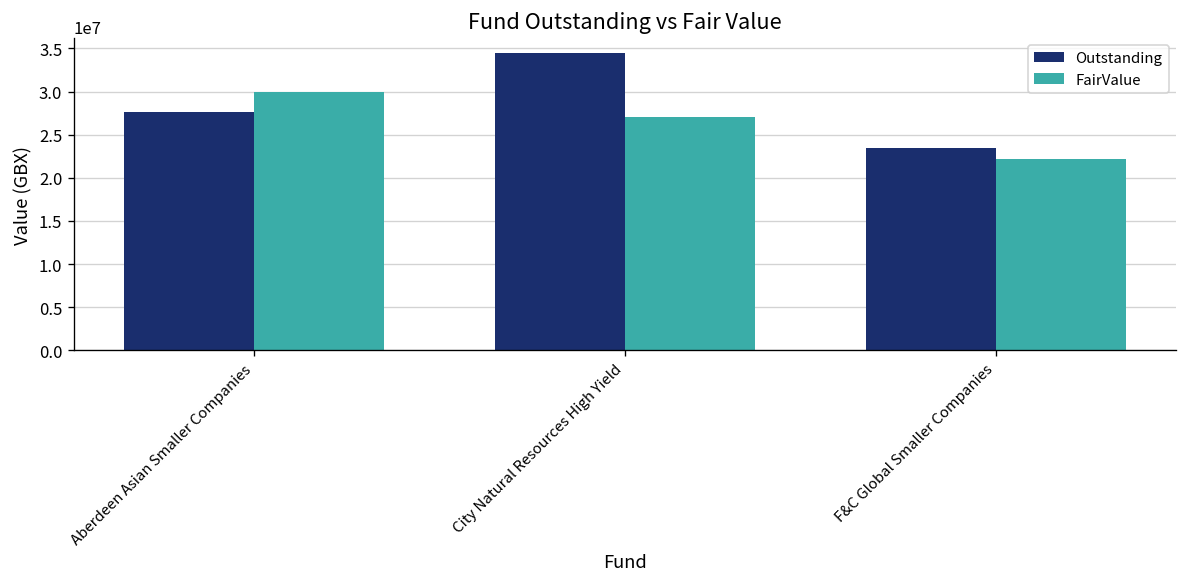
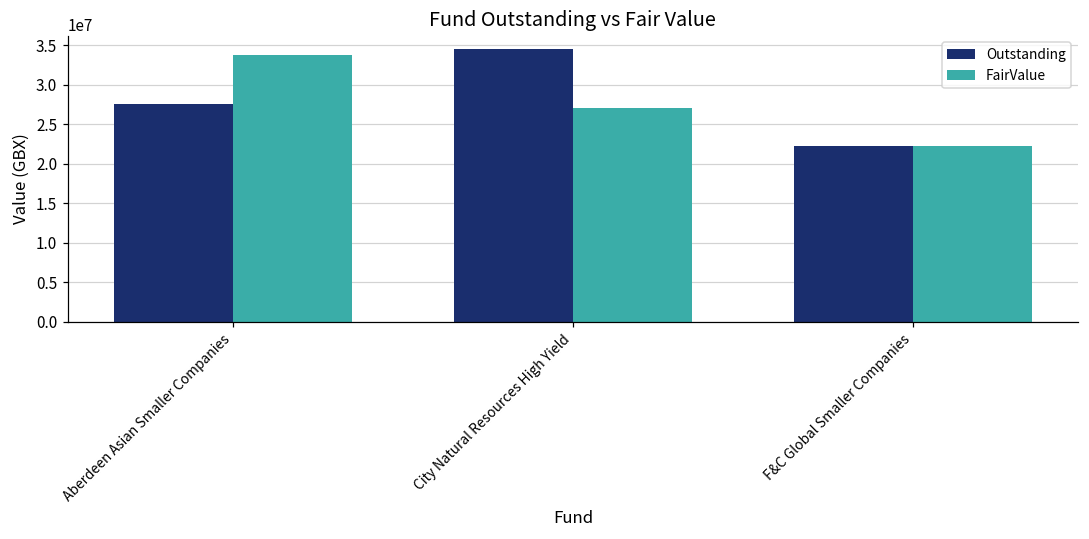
  {
    "Outstanding": {
      "Aberdeen Asian Smaller Companies": 28000000,
      "City Natural Resources High Yield": 35000000,
-     "F&C Global Smaller Companies": 23000000
+     "F&C Global Smaller Companies": 22000000
    },
    "FairValue": {
-     "Aberdeen Asian Smaller Companies": 30000000,
+     "Aberdeen Asian Smaller Companies": 34000000,
      "City Natural Resources High Yield": 27000000,
      "F&C Global Smaller Companies": 22000000
    }
  }
